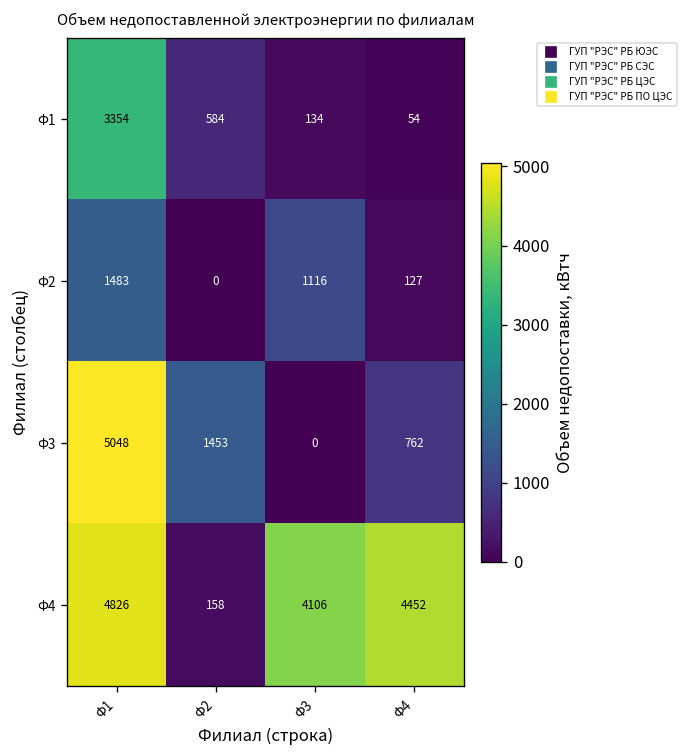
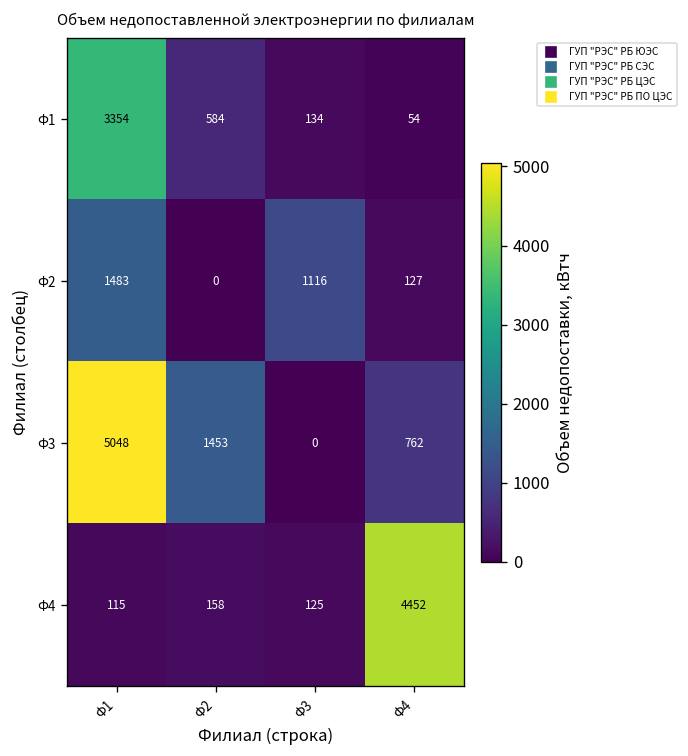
  {
    "Ф1": {
      "Ф1": 3354,
      "Ф2": 584,
      "Ф3": 134,
      "Ф4": 54
    },
    "Ф2": {
      "Ф1": 1483,
      "Ф2": 0,
      "Ф3": 1116,
      "Ф4": 127
    },
    "Ф3": {
      "Ф1": 5048,
      "Ф2": 1453,
      "Ф3": 0,
      "Ф4": 762
    },
    "Ф4": {
-     "Ф1": 4826,
+     "Ф1": 115,
      "Ф2": 158,
-     "Ф3": 4106,
+     "Ф3": 125,
      "Ф4": 4452
    }
  }
